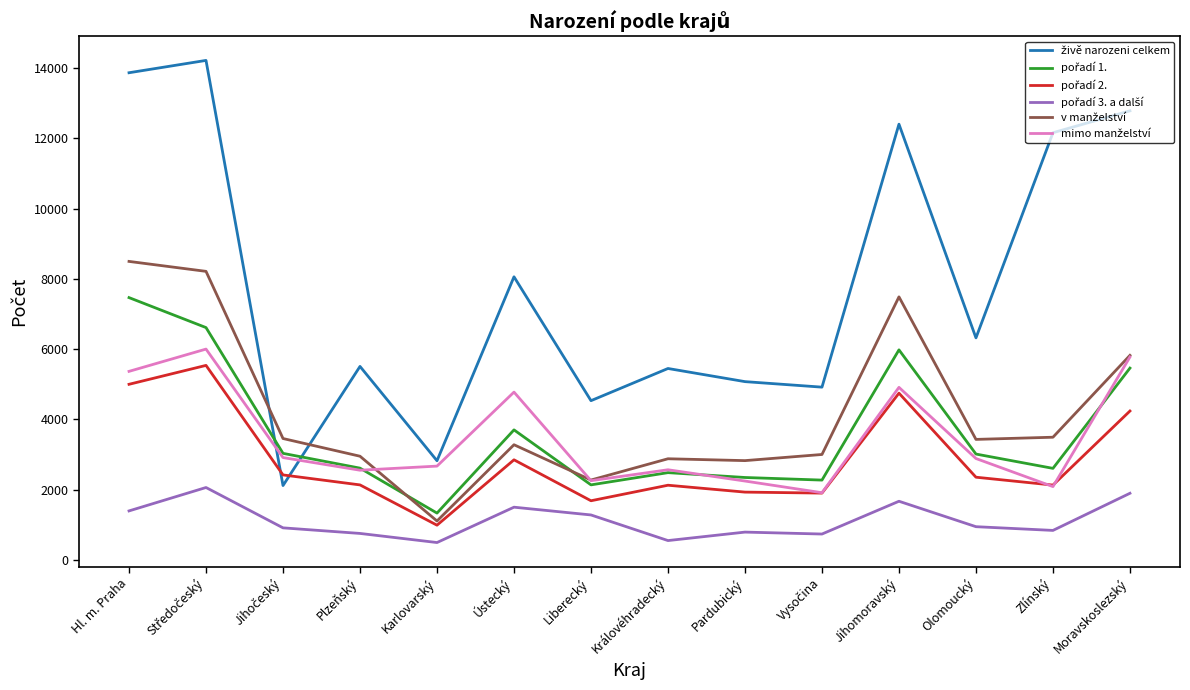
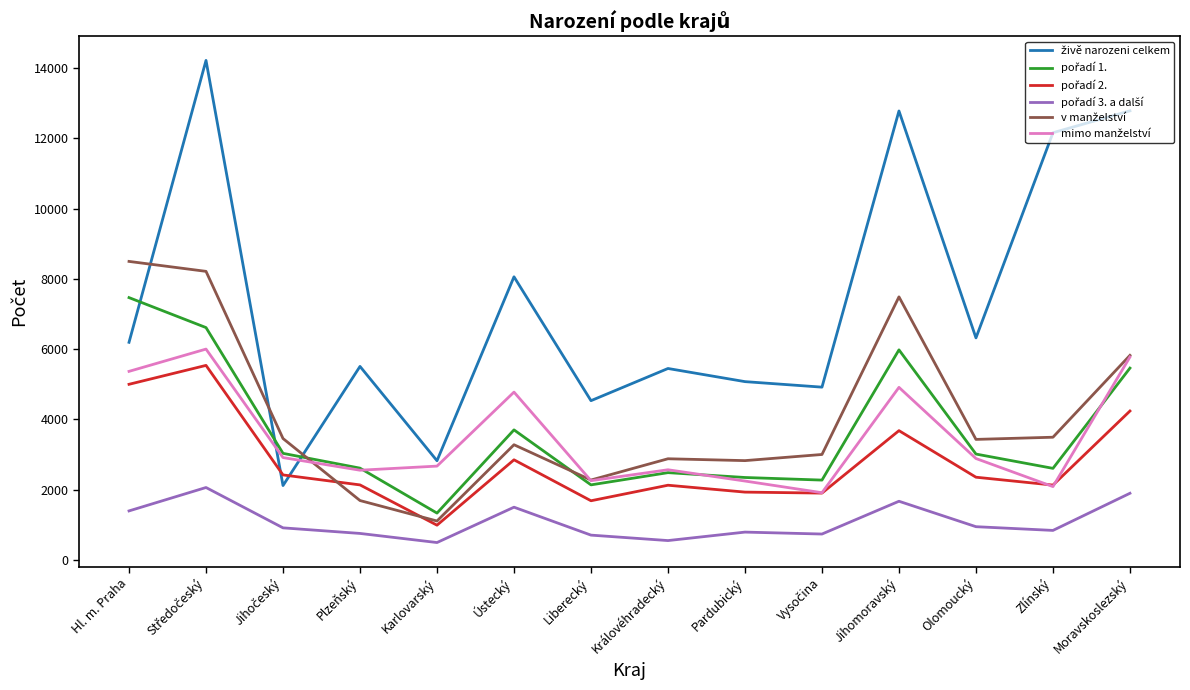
  {
    "živě narozeni celkem": {
-     "Hl. m. Praha": 13900,
+     "Hl. m. Praha": 6200,
      "Středočeský": 14200,
      "Jihočeský": 2100,
      "Plzeňský": 5500,
      "Karlovarský": 2800,
      "Ústecký": 8100,
      "Liberecký": 4500,
      "Královéhradecký": 5500,
      "Pardubický": 5100,
      "Vysočina": 4900,
-     "Jihomoravský": 12400,
+     "Jihomoravský": 12800,
      "Olomoucký": 6300
    },
    "pořadí 1.": {
      "Hl. m. Praha": 7500,
      "Středočeský": 6600,
      "Jihočeský": 3000,
      "Karlovarský": 1300,
      "Ústecký": 3700,
      "Liberecký": 2100,
      "Královéhradecký": 2500,
      "Pardubický": 2300,
      "Vysočina": 2300,
      "Jihomoravský": 6000,
      "Olomoucký": 3000,
      "Zlínský": 2600,
      "Moravskoslezský": 5500
    },
    "pořadí 2.": {
      "Hl. m. Praha": 5000,
      "Středočeský": 5500,
      "Jihočeský": 2400,
      "Plzeňský": 2100,
      "Karlovarský": 1000,
      "Ústecký": 2900,
      "Liberecký": 1700,
      "Královéhradecký": 2100,
      "Pardubický": 1900,
-     "Jihomoravský": 4700,
+     "Jihomoravský": 3700,
      "Olomoucký": 2400,
      "Moravskoslezský": 4200
    },
    "pořadí 3. a další": {
      "Hl. m. Praha": 1400,
      "Středočeský": 2100,
      "Jihočeský": 900,
      "Plzeňský": 800,
      "Karlovarský": 500,
      "Ústecký": 1500,
-     "Liberecký": 1300,
+     "Liberecký": 700,
      "Královéhradecký": 600,
      "Pardubický": 800,
      "Vysočina": 700,
      "Jihomoravský": 1700,
      "Olomoucký": 900,
      "Zlínský": 800,
      "Moravskoslezský": 1900
    },
    "v manželství": {
      "Hl. m. Praha": 8500,
      "Středočeský": 8200,
      "Jihočeský": 3500,
-     "Plzeňský": 3000,
+     "Plzeňský": 1700,
      "Karlovarský": 1100,
      "Ústecký": 3300,
      "Královéhradecký": 2900,
      "Pardubický": 2800,
      "Vysočina": 3000,
      "Jihomoravský": 7500,
      "Olomoucký": 3400,
      "Zlínský": 3500
    },
    "mimo manželství": {
      "Hl. m. Praha": 5400,
      "Středočeský": 6000,
      "Jihočeský": 2900,
      "Karlovarský": 2700,
      "Ústecký": 4800,
      "Královéhradecký": 2600,
      "Pardubický": 2200,
      "Jihomoravský": 4900,
      "Olomoucký": 2900
    }
  }
